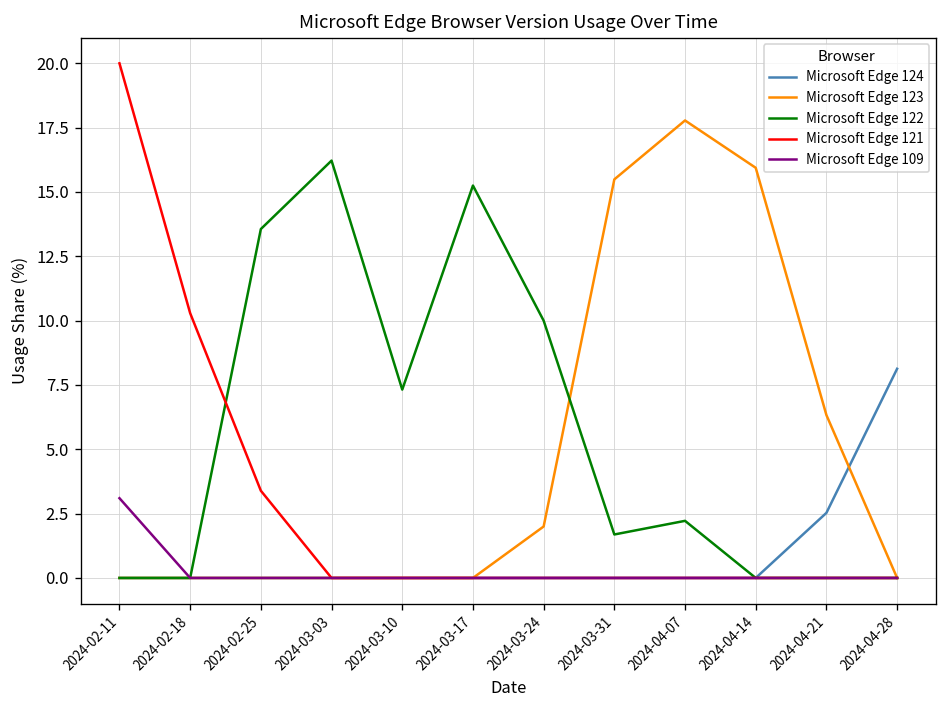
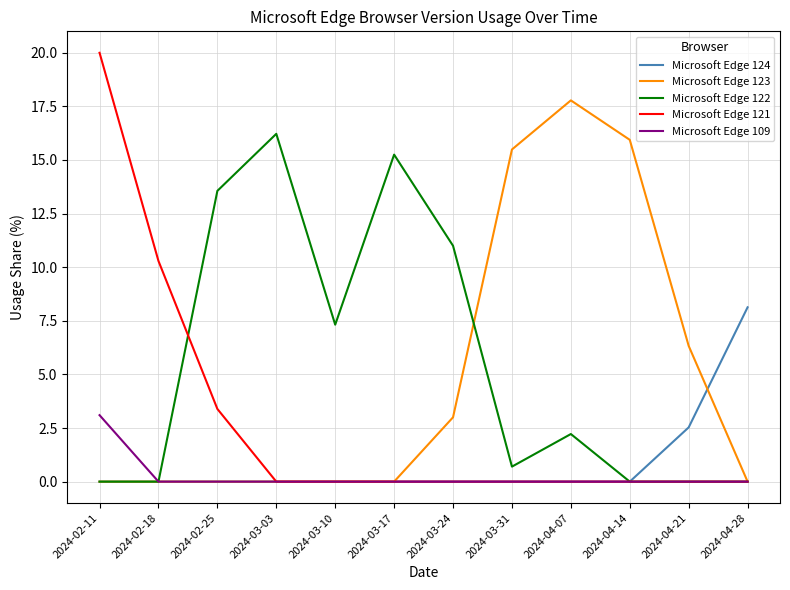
  {
    "Microsoft Edge 124": {
      "2024-04-21": 2.5,
      "2024-04-28": 8.1
    },
    "Microsoft Edge 123": {
-     "2024-03-24": 2,
+     "2024-03-24": 3,
      "2024-03-31": 15.5,
      "2024-04-07": 17.8,
      "2024-04-14": 16,
      "2024-04-21": 6.3
    },
    "Microsoft Edge 122": {
      "2024-02-25": 13.6,
      "2024-03-03": 16.2,
      "2024-03-10": 7.3,
      "2024-03-17": 15.3,
-     "2024-03-24": 10,
-     "2024-03-31": 1.7,
+     "2024-03-24": 11,
+     "2024-03-31": 0.7,
      "2024-04-07": 2.2
    },
    "Microsoft Edge 121": {
      "2024-02-11": 20.0,
      "2024-02-18": 10.3,
      "2024-02-25": 3.4
    },
    "Microsoft Edge 109": {
      "2024-02-11": 3.1
    }
  }
